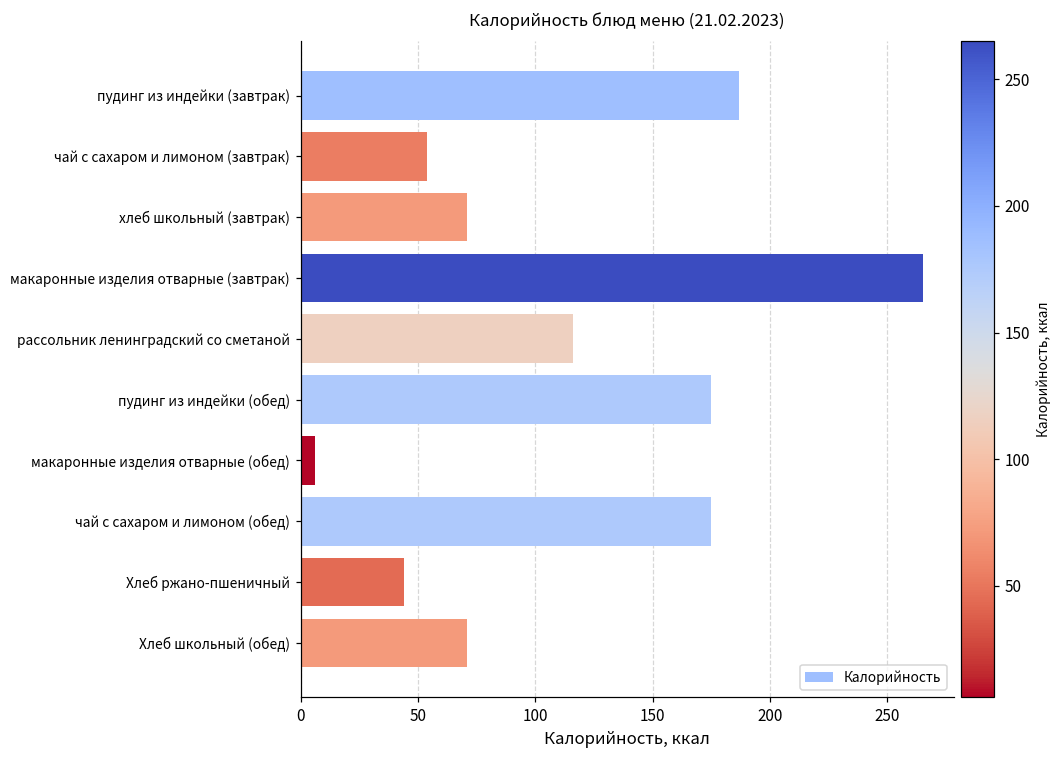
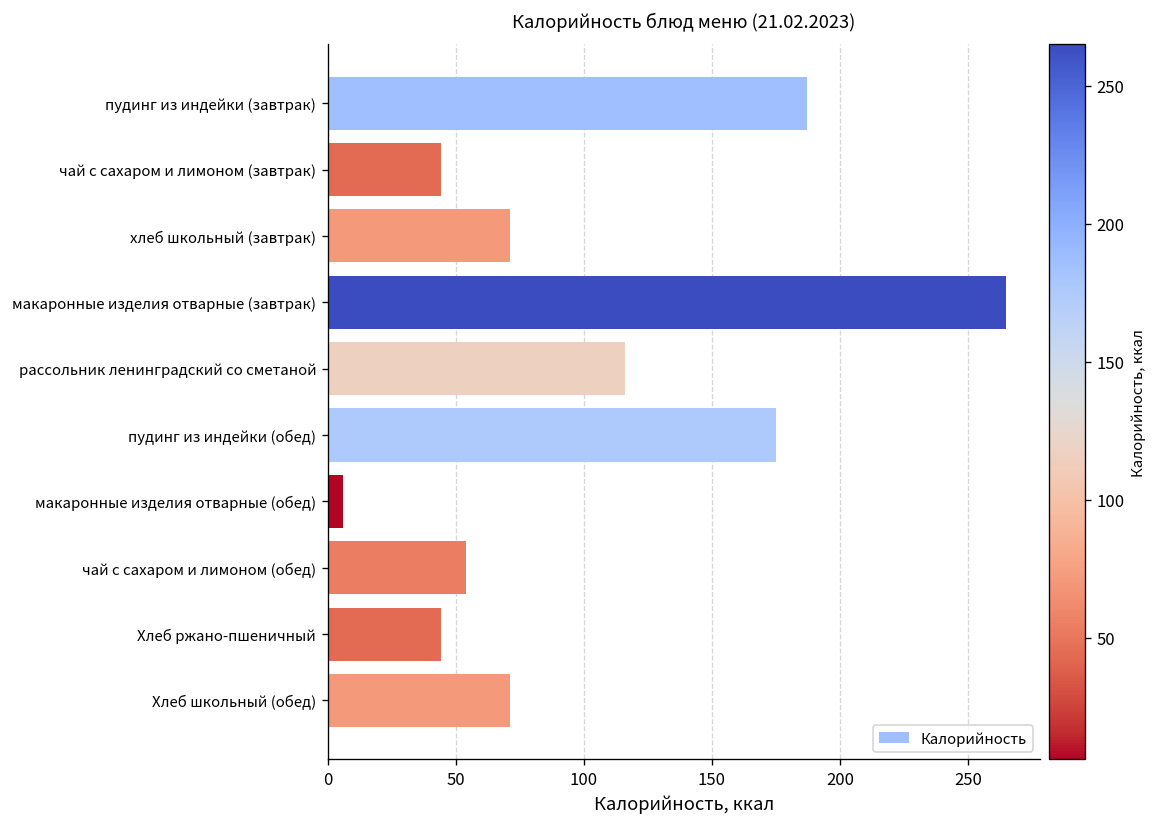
  {
    "пудинг из индейки (завтрак)": 187,
-   "чай с сахаром и лимоном (завтрак)": 54,
+   "чай с сахаром и лимоном (завтрак)": 44,
    "хлеб школьный (завтрак)": 71,
    "макаронные изделия отварные (завтрак)": 265,
    "рассольник ленинградский со сметаной": 116,
    "пудинг из индейки (обед)": 175,
    "макаронные изделия отварные (обед)": 6,
-   "чай с сахаром и лимоном (обед)": 175,
+   "чай с сахаром и лимоном (обед)": 54,
    "Хлеб ржано-пшеничный": 44,
    "Хлеб школьный (обед)": 71
  }
